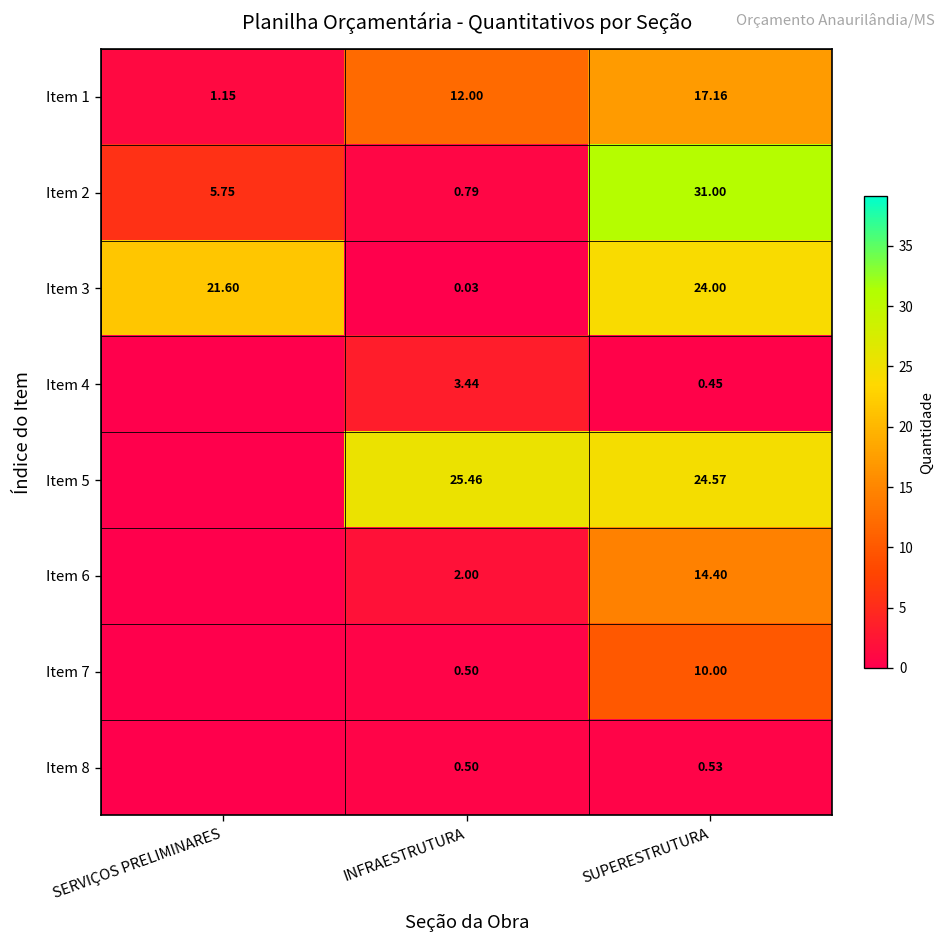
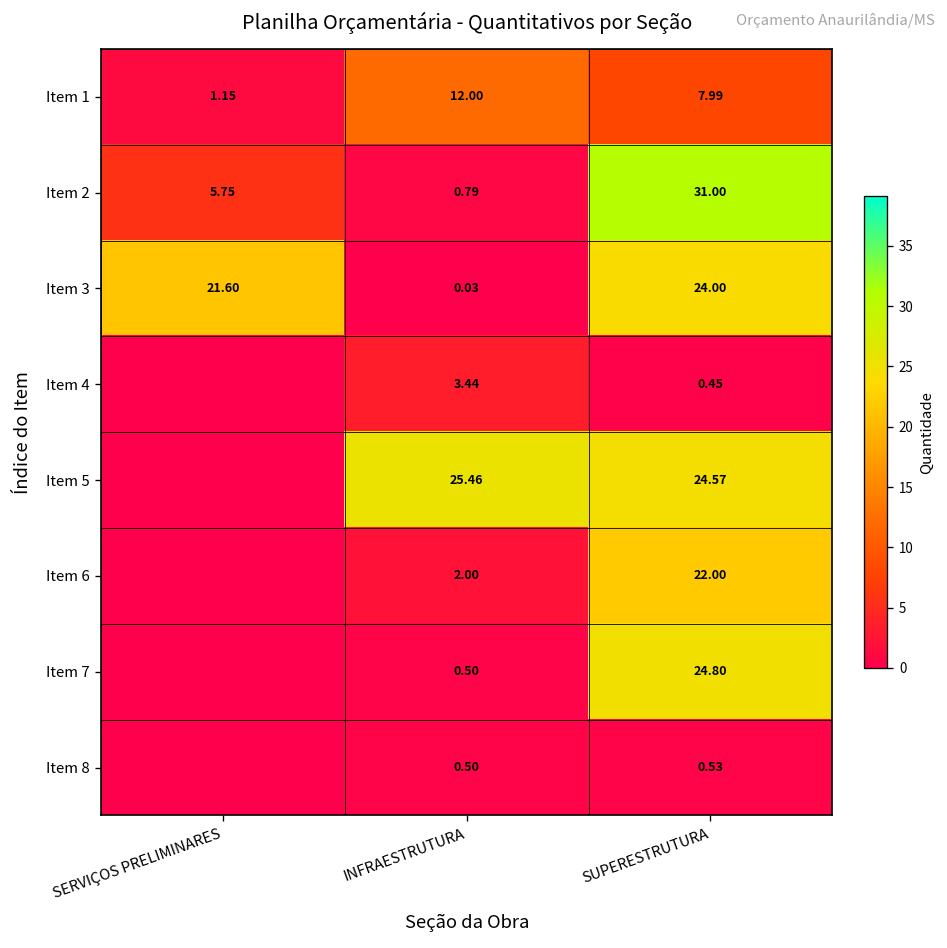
  {
    "Item 1": {
      "SERVIÇOS PRELIMINARES": 1.15,
      "INFRAESTRUTURA": 12.00,
-     "SUPERESTRUTURA": 17.16
+     "SUPERESTRUTURA": 7.99
    },
    "Item 2": {
      "SERVIÇOS PRELIMINARES": 5.75,
      "INFRAESTRUTURA": 0.79,
      "SUPERESTRUTURA": 31.00
    },
    "Item 3": {
      "SERVIÇOS PRELIMINARES": 21.60,
      "INFRAESTRUTURA": 0.03,
      "SUPERESTRUTURA": 24.00
    },
    "Item 4": {
      "INFRAESTRUTURA": 3.44,
      "SUPERESTRUTURA": 0.45
    },
    "Item 5": {
      "INFRAESTRUTURA": 25.46,
      "SUPERESTRUTURA": 24.57
    },
    "Item 6": {
      "INFRAESTRUTURA": 2.00,
-     "SUPERESTRUTURA": 14.40
+     "SUPERESTRUTURA": 22.00
    },
    "Item 7": {
      "INFRAESTRUTURA": 0.50,
-     "SUPERESTRUTURA": 10.00
+     "SUPERESTRUTURA": 24.80
    },
    "Item 8": {
      "INFRAESTRUTURA": 0.50,
      "SUPERESTRUTURA": 0.53
    }
  }
